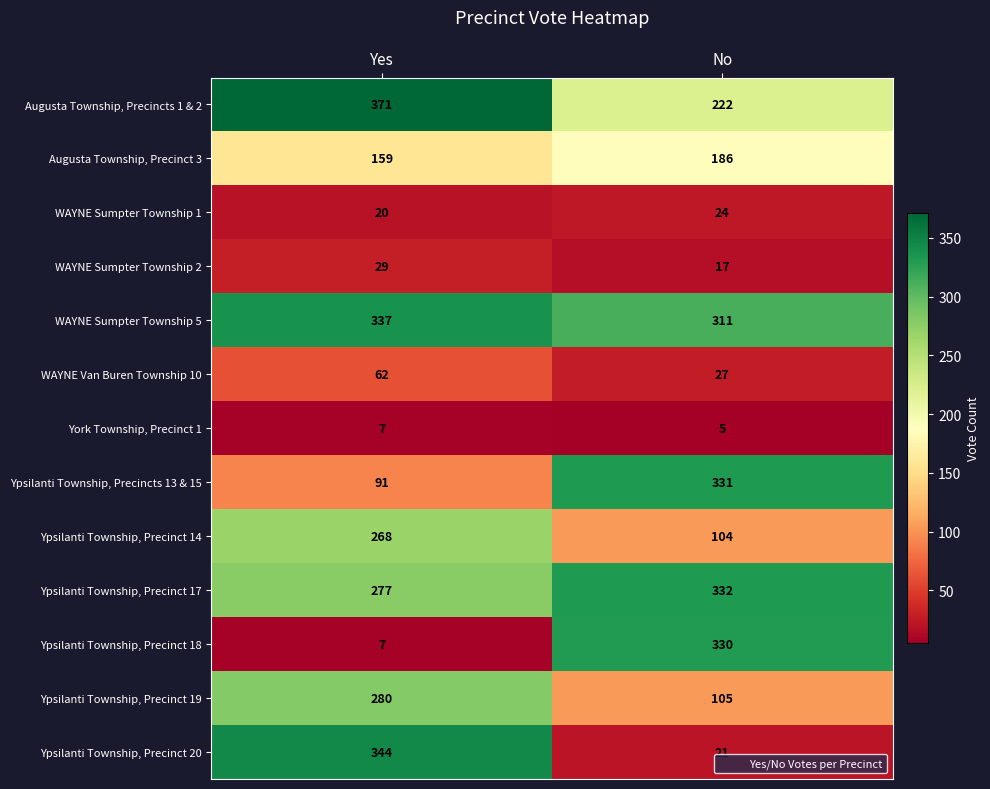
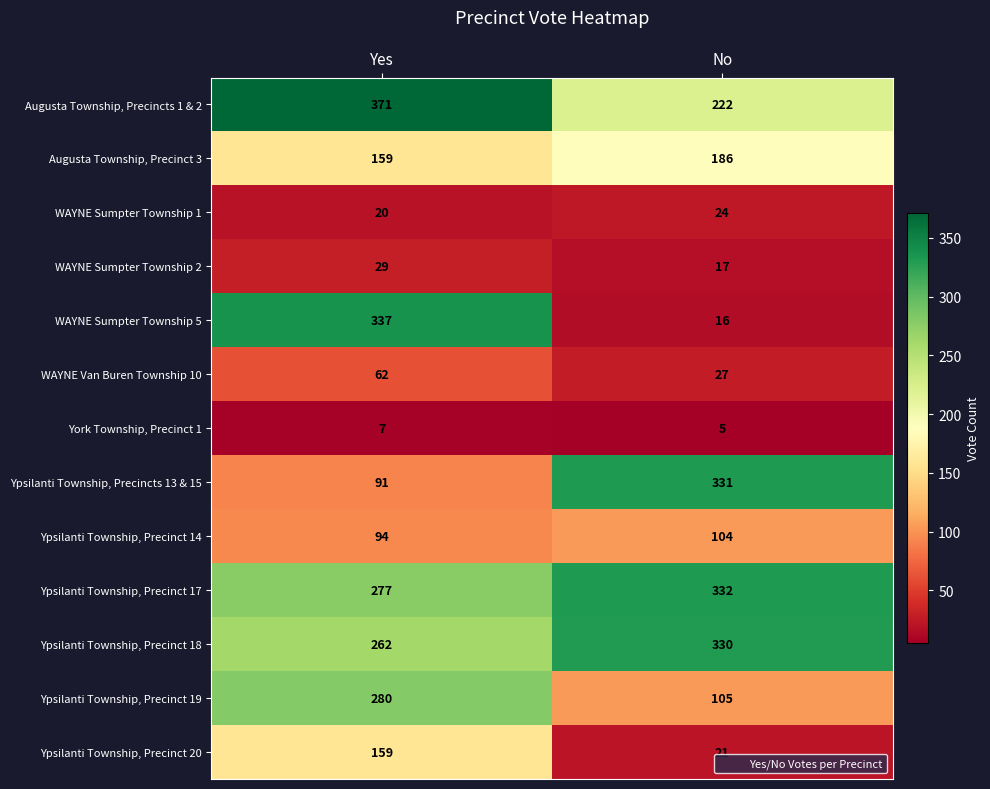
  {
    "Augusta Township, Precincts 1 & 2": {
      "Yes": 371,
      "No": 222
    },
    "Augusta Township, Precinct 3": {
      "Yes": 159,
      "No": 186
    },
    "WAYNE Sumpter Township 1": {
      "Yes": 20,
      "No": 24
    },
    "WAYNE Sumpter Township 2": {
      "Yes": 29,
      "No": 17
    },
    "WAYNE Sumpter Township 5": {
      "Yes": 337,
-     "No": 311
+     "No": 16
    },
    "WAYNE Van Buren Township 10": {
      "Yes": 62,
      "No": 27
    },
    "York Township, Precinct 1": {
      "Yes": 7,
      "No": 5
    },
    "Ypsilanti Township, Precincts 13 & 15": {
      "Yes": 91,
      "No": 331
    },
    "Ypsilanti Township, Precinct 14": {
-     "Yes": 268,
+     "Yes": 94,
      "No": 104
    },
    "Ypsilanti Township, Precinct 17": {
      "Yes": 277,
      "No": 332
    },
    "Ypsilanti Township, Precinct 18": {
-     "Yes": 7,
+     "Yes": 262,
      "No": 330
    },
    "Ypsilanti Township, Precinct 19": {
      "Yes": 280,
      "No": 105
    },
    "Ypsilanti Township, Precinct 20": {
-     "Yes": 344
+     "Yes": 159
    }
  }
